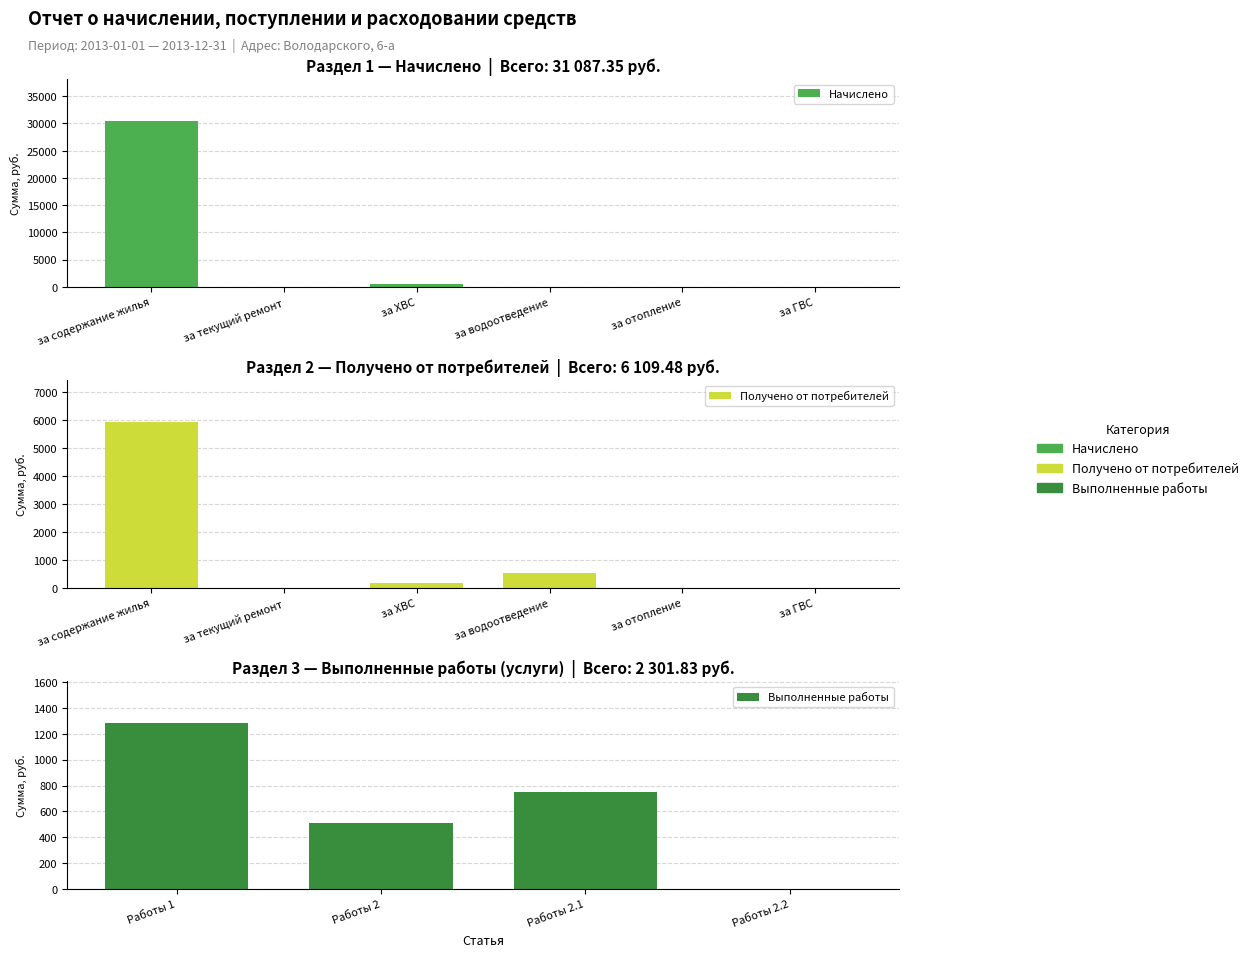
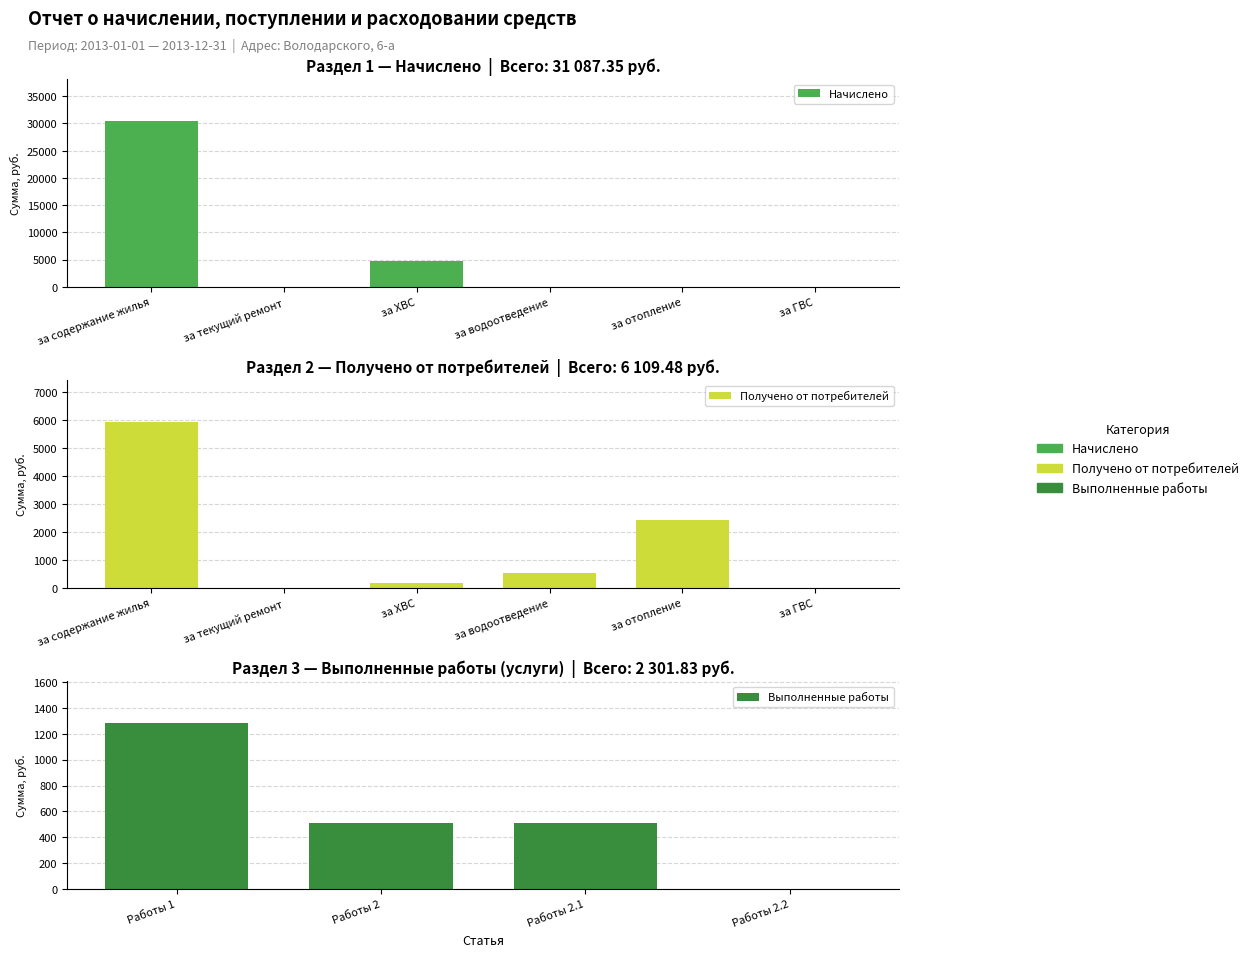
  {
    "Раздел 1 — Начислено | Всего: 31 087.35 руб.": {
      "за содержание жилья": 31000,
      "за текущий ремонт": 0,
-     "за ХВС": 1000,
+     "за ХВС": 5000,
      "за водоотведение": 0,
      "за отопление": 0,
      "за ГВС": 0
    },
    "Раздел 2 — Получено от потребителей | Всего: 6 109.48 руб.": {
      "за содержание жилья": 5900,
      "за текущий ремонт": 0,
      "за ХВС": 200,
      "за водоотведение": 500,
-     "за отопление": 0,
+     "за отопление": 2400,
      "за ГВС": 0
    },
    "Раздел 3 — Выполненные работы (услуги) | Всего: 2 301.83 руб.": {
      "Работы 1": 1280,
      "Работы 2": 510,
-     "Работы 2.1": 750,
+     "Работы 2.1": 510,
      "Работы 2.2": 0
    }
  }
